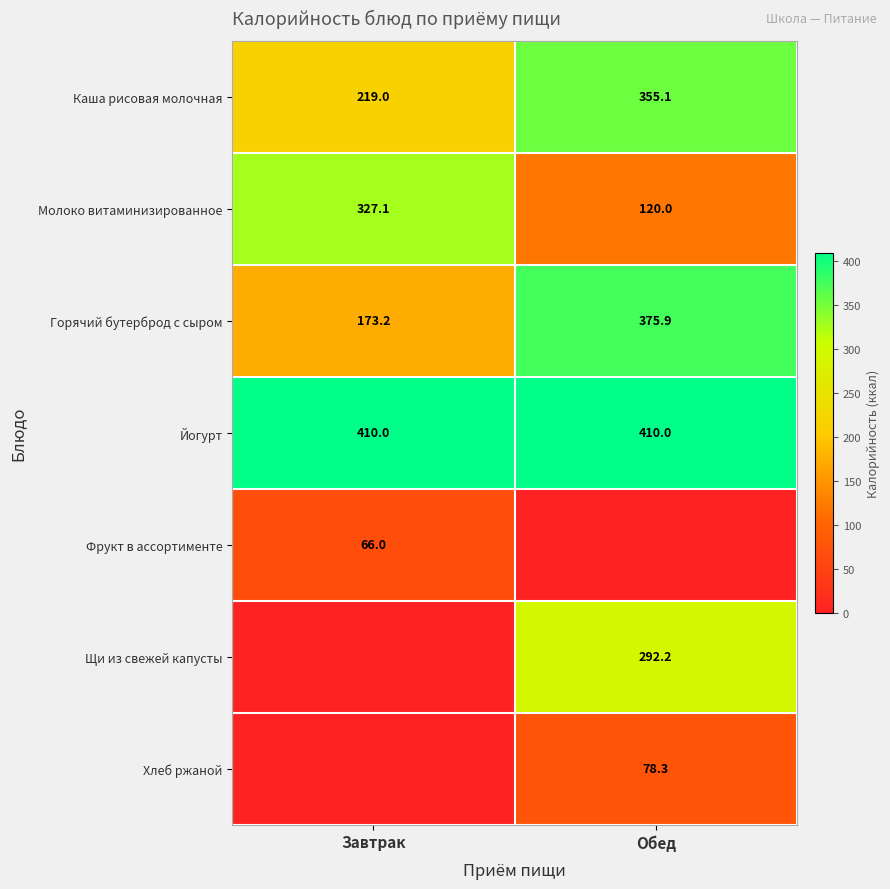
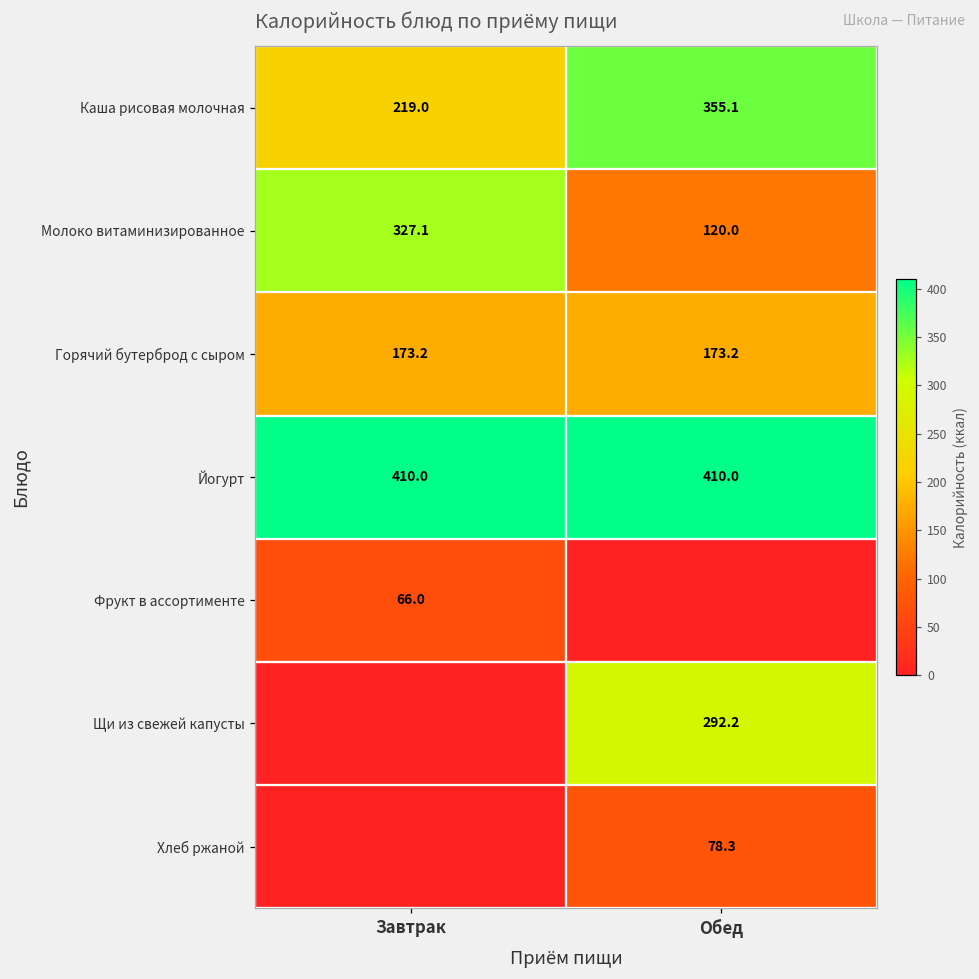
  {
    "Каша рисовая молочная": {
      "Завтрак": 219.0,
      "Обед": 355.1
    },
    "Молоко витаминизированное": {
      "Завтрак": 327.1,
      "Обед": 120.0
    },
    "Горячий бутерброд с сыром": {
      "Завтрак": 173.2,
-     "Обед": 375.9
+     "Обед": 173.2
    },
    "Йогурт": {
      "Завтрак": 410.0,
      "Обед": 410.0
    },
    "Фрукт в ассортименте": {
      "Завтрак": 66.0
    },
    "Щи из свежей капусты": {
      "Обед": 292.2
    },
    "Хлеб ржаной": {
      "Обед": 78.3
    }
  }
